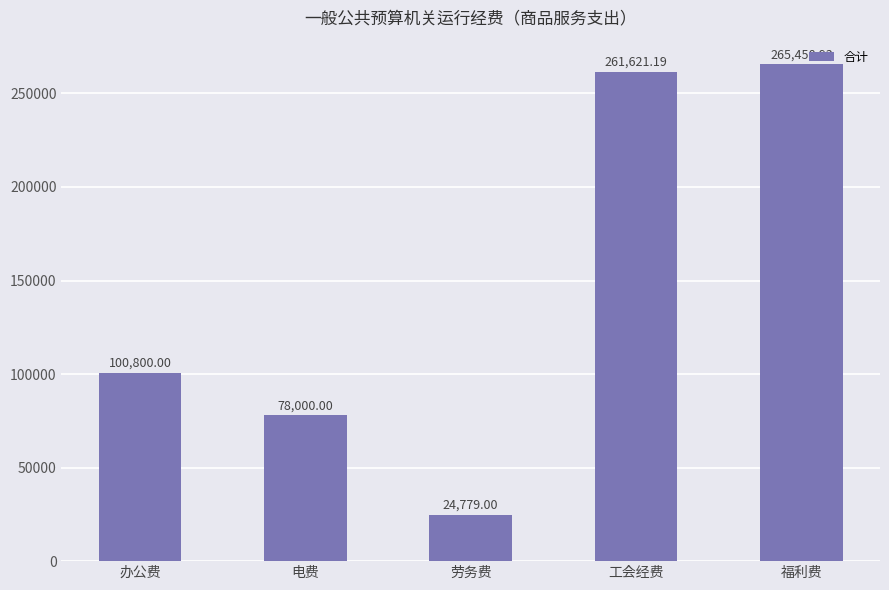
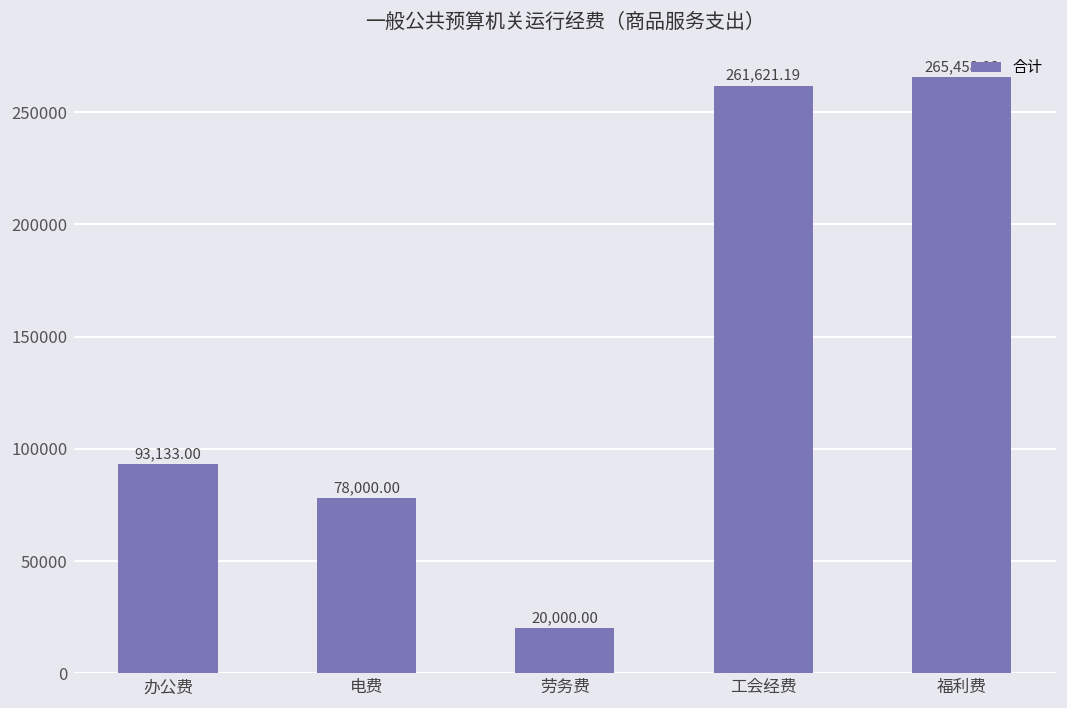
  {
-   "办公费": "100,800.00",
+   "办公费": "93,133.00",
    "电费": "78,000.00",
-   "劳务费": "24,779.00",
+   "劳务费": "20,000.00",
    "工会经费": "261,621.19",
    "福利费": "265,458.93"
  }
